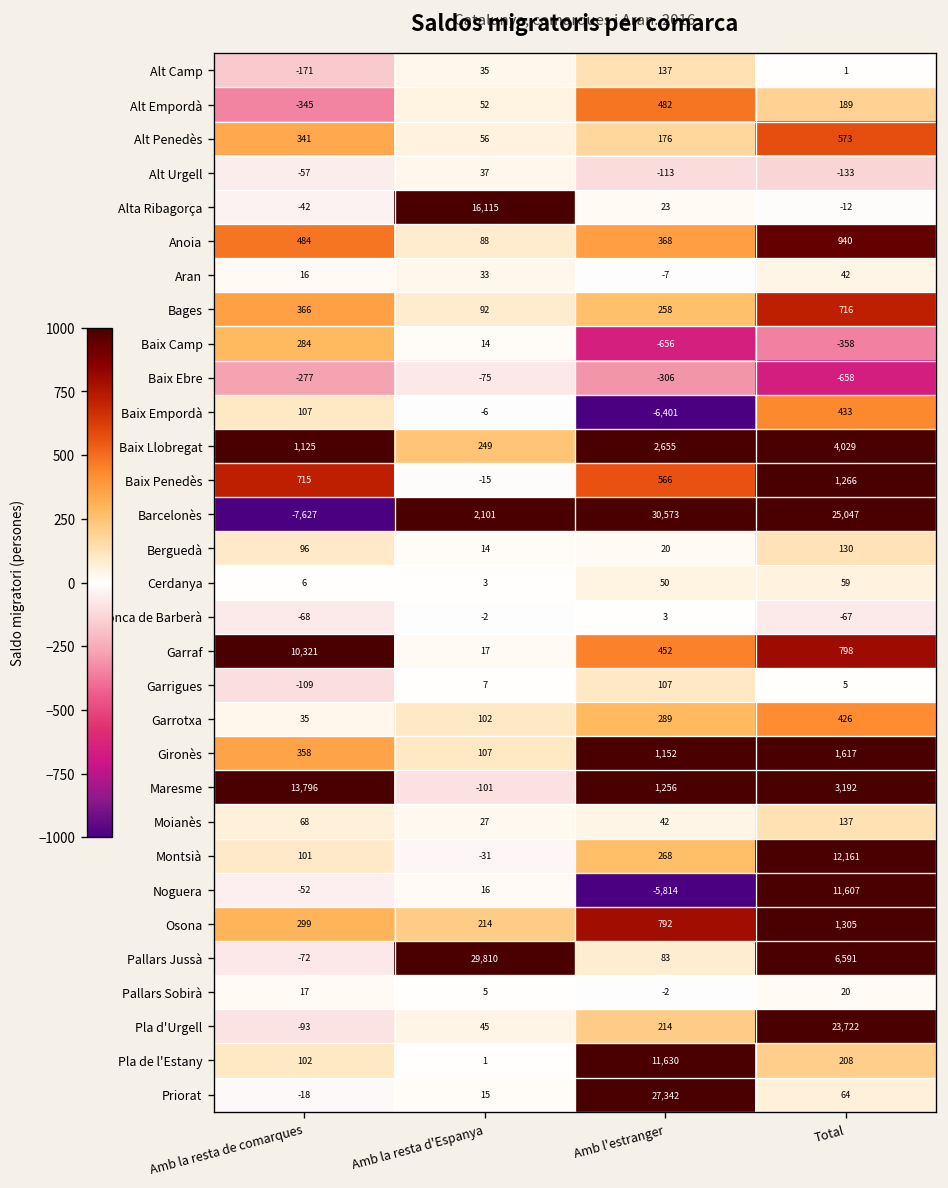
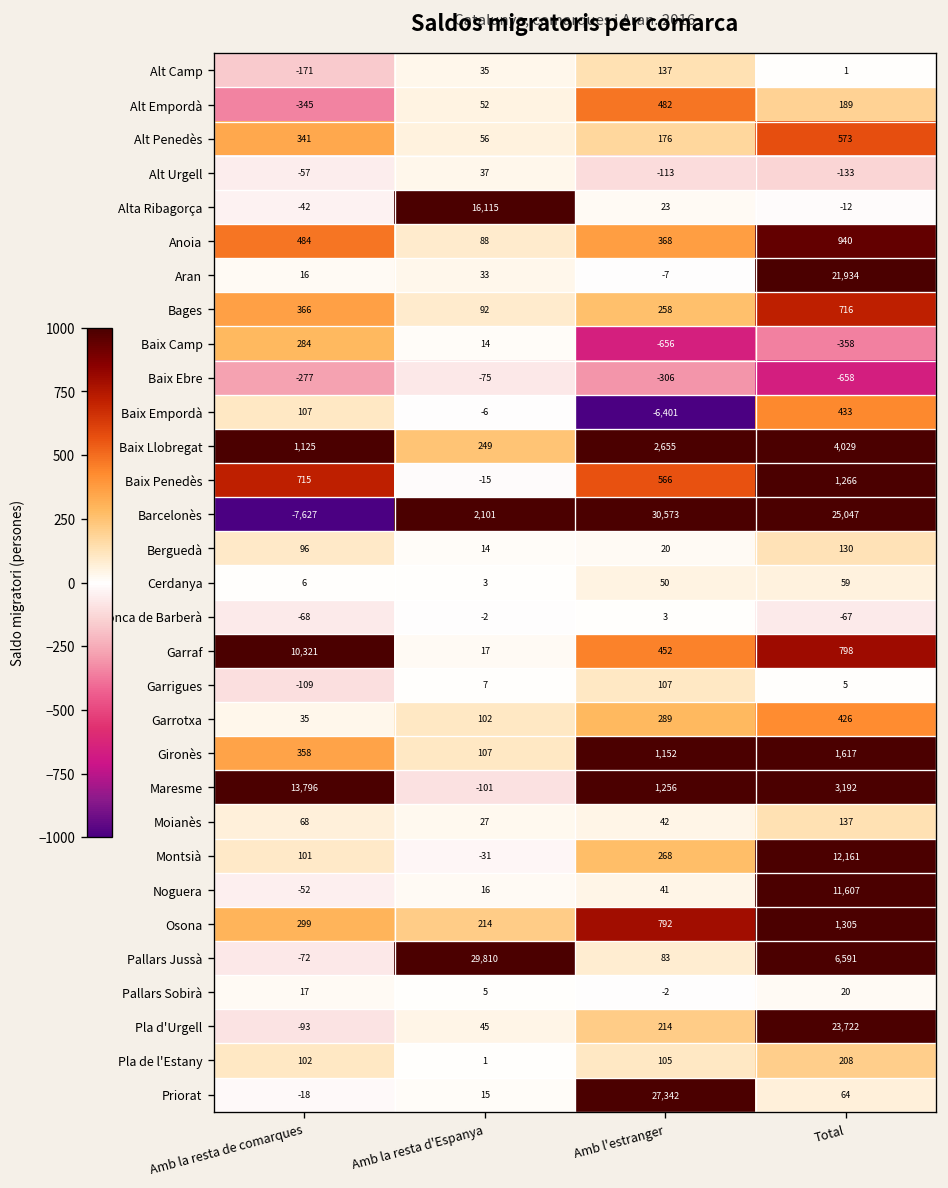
  {
    "Alt Camp": {
      "Amb la resta de comarques": "-171",
      "Amb la resta d'Espanya": "35",
      "Amb l'estranger": "137",
      "Total": "1"
    },
    "Alt Empordà": {
      "Amb la resta de comarques": "-345",
      "Amb la resta d'Espanya": "52",
      "Amb l'estranger": "482",
      "Total": "189"
    },
    "Alt Penedès": {
      "Amb la resta de comarques": "341",
      "Amb la resta d'Espanya": "56",
      "Amb l'estranger": "176",
      "Total": "573"
    },
    "Alt Urgell": {
      "Amb la resta de comarques": "-57",
      "Amb la resta d'Espanya": "37",
      "Amb l'estranger": "-113",
      "Total": "-133"
    },
    "Alta Ribagorça": {
      "Amb la resta de comarques": "-42",
      "Amb la resta d'Espanya": "16,115",
      "Amb l'estranger": "23",
      "Total": "-12"
    },
    "Anoia": {
      "Amb la resta de comarques": "484",
      "Amb la resta d'Espanya": "88",
      "Amb l'estranger": "368",
      "Total": "940"
    },
    "Aran": {
      "Amb la resta de comarques": "16",
      "Amb la resta d'Espanya": "33",
      "Amb l'estranger": "-7",
-     "Total": "42"
+     "Total": "21,934"
    },
    "Bages": {
      "Amb la resta de comarques": "366",
      "Amb la resta d'Espanya": "92",
      "Amb l'estranger": "258",
      "Total": "716"
    },
    "Baix Camp": {
      "Amb la resta de comarques": "284",
      "Amb la resta d'Espanya": "14",
      "Amb l'estranger": "-656",
      "Total": "-358"
    },
    "Baix Ebre": {
      "Amb la resta de comarques": "-277",
      "Amb la resta d'Espanya": "-75",
      "Amb l'estranger": "-306",
      "Total": "-658"
    },
    "Baix Empordà": {
      "Amb la resta de comarques": "107",
      "Amb la resta d'Espanya": "-6",
      "Amb l'estranger": "-6,401",
      "Total": "433"
    },
    "Baix Llobregat": {
      "Amb la resta de comarques": "1,125",
      "Amb la resta d'Espanya": "249",
      "Amb l'estranger": "2,655",
      "Total": "4,029"
    },
    "Baix Penedès": {
      "Amb la resta de comarques": "715",
      "Amb la resta d'Espanya": "-15",
      "Amb l'estranger": "566",
      "Total": "1,266"
    },
    "Barcelonès": {
      "Amb la resta de comarques": "-7,627",
      "Amb la resta d'Espanya": "2,101",
      "Amb l'estranger": "30,573",
      "Total": "25,047"
    },
    "Berguedà": {
      "Amb la resta de comarques": "96",
      "Amb la resta d'Espanya": "14",
      "Amb l'estranger": "20",
      "Total": "130"
    },
    "Cerdanya": {
      "Amb la resta de comarques": "6",
      "Amb la resta d'Espanya": "3",
      "Amb l'estranger": "50",
      "Total": "59"
    },
    "Conca de Barberà": {
      "Amb la resta de comarques": "-68",
      "Amb la resta d'Espanya": "-2",
      "Amb l'estranger": "3",
      "Total": "-67"
    },
    "Garraf": {
      "Amb la resta de comarques": "10,321",
      "Amb la resta d'Espanya": "17",
      "Amb l'estranger": "452",
      "Total": "798"
    },
    "Garrigues": {
      "Amb la resta de comarques": "-109",
      "Amb la resta d'Espanya": "7",
      "Amb l'estranger": "107",
      "Total": "5"
    },
    "Garrotxa": {
      "Amb la resta de comarques": "35",
      "Amb la resta d'Espanya": "102",
      "Amb l'estranger": "289",
      "Total": "426"
    },
    "Gironès": {
      "Amb la resta de comarques": "358",
      "Amb la resta d'Espanya": "107",
      "Amb l'estranger": "1,152",
      "Total": "1,617"
    },
    "Maresme": {
      "Amb la resta de comarques": "13,796",
      "Amb la resta d'Espanya": "-101",
      "Amb l'estranger": "1,256",
      "Total": "3,192"
    },
    "Moianès": {
      "Amb la resta de comarques": "68",
      "Amb la resta d'Espanya": "27",
      "Amb l'estranger": "42",
      "Total": "137"
    },
    "Montsià": {
      "Amb la resta de comarques": "101",
      "Amb la resta d'Espanya": "-31",
      "Amb l'estranger": "268",
      "Total": "12,161"
    },
    "Noguera": {
      "Amb la resta de comarques": "-52",
      "Amb la resta d'Espanya": "16",
-     "Amb l'estranger": "-5,814",
+     "Amb l'estranger": "41",
      "Total": "11,607"
    },
    "Osona": {
      "Amb la resta de comarques": "299",
      "Amb la resta d'Espanya": "214",
      "Amb l'estranger": "792",
      "Total": "1,305"
    },
    "Pallars Jussà": {
      "Amb la resta de comarques": "-72",
      "Amb la resta d'Espanya": "29,810",
      "Amb l'estranger": "83",
      "Total": "6,591"
    },
    "Pallars Sobirà": {
      "Amb la resta de comarques": "17",
      "Amb la resta d'Espanya": "5",
      "Amb l'estranger": "-2",
      "Total": "20"
    },
    "Pla d'Urgell": {
      "Amb la resta de comarques": "-93",
      "Amb la resta d'Espanya": "45",
      "Amb l'estranger": "214",
      "Total": "23,722"
    },
    "Pla de l'Estany": {
      "Amb la resta de comarques": "102",
      "Amb la resta d'Espanya": "1",
-     "Amb l'estranger": "11,630",
+     "Amb l'estranger": "105",
      "Total": "208"
    },
    "Priorat": {
      "Amb la resta de comarques": "-18",
      "Amb la resta d'Espanya": "15",
      "Amb l'estranger": "27,342",
      "Total": "64"
    }
  }
